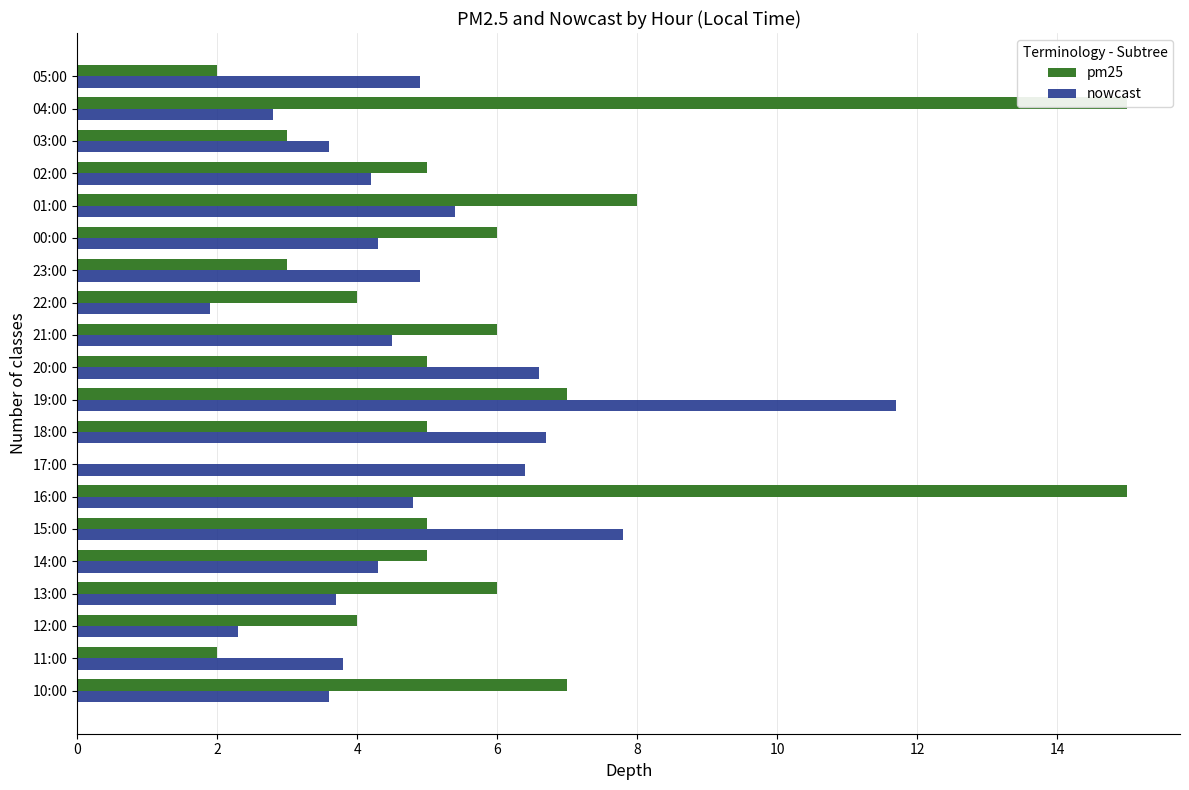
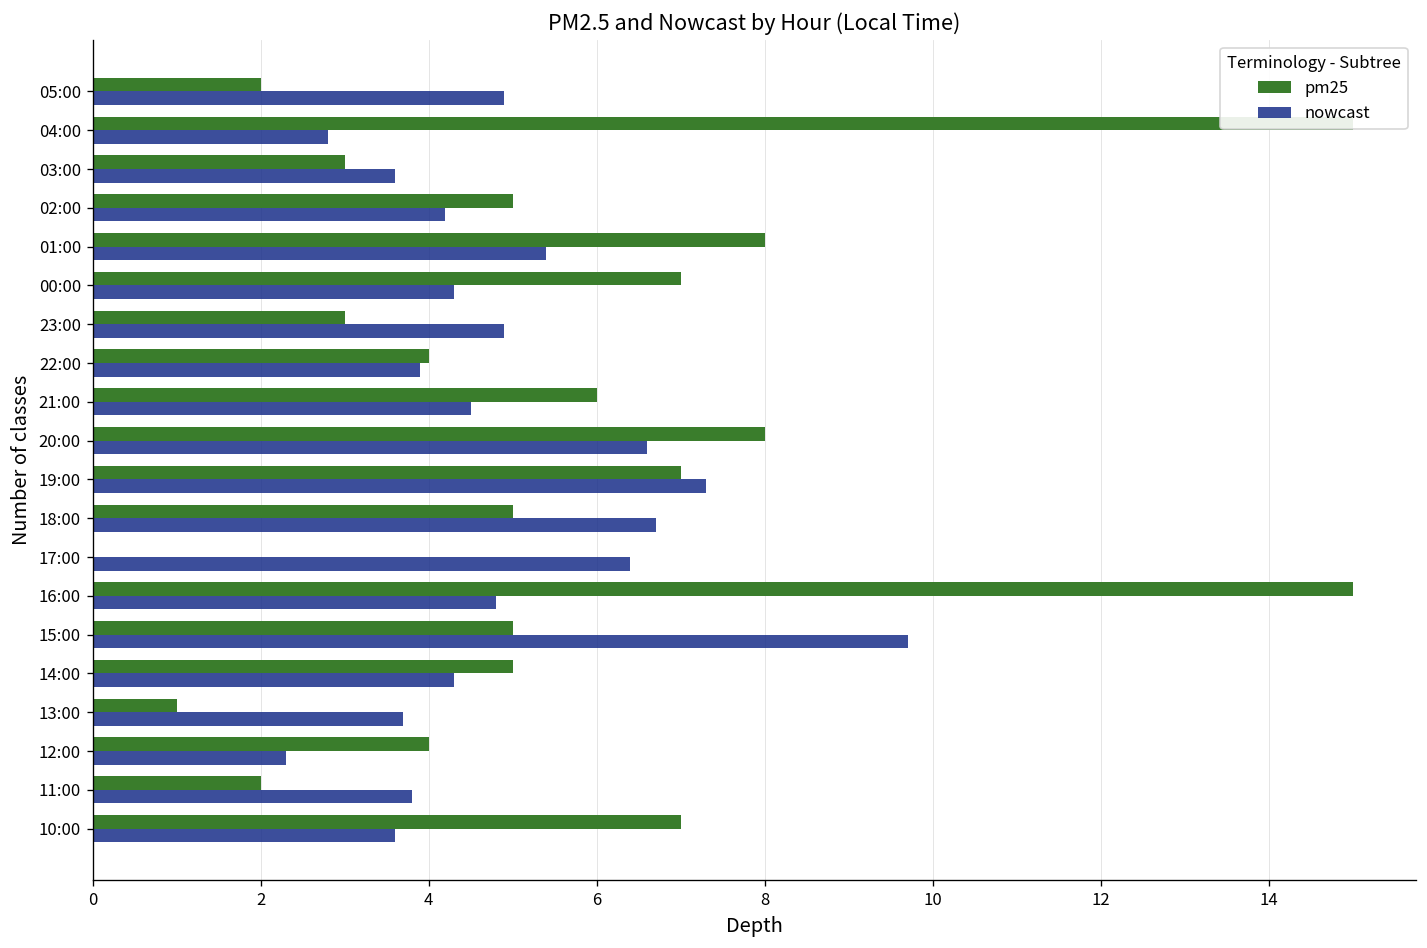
  {
    "pm25": {
      "05:00": 2,
      "03:00": 3,
      "02:00": 5,
      "01:00": 8,
-     "00:00": 6,
+     "00:00": 7,
      "23:00": 3,
      "22:00": 4,
      "21:00": 6,
-     "20:00": 5,
+     "20:00": 8,
      "19:00": 7,
      "18:00": 5,
      "17:00": 0,
      "16:00": 15,
      "15:00": 5,
      "14:00": 5,
-     "13:00": 6,
+     "13:00": 1,
      "12:00": 4,
      "11:00": 2,
      "10:00": 7
    },
    "nowcast": {
      "05:00": 4.9,
      "04:00": 2.8,
      "03:00": 3.6,
      "02:00": 4.2,
      "01:00": 5.4,
      "00:00": 4.3,
      "23:00": 4.9,
-     "22:00": 1.9,
+     "22:00": 3.9,
      "21:00": 4.5,
      "20:00": 6.6,
-     "19:00": 11.7,
+     "19:00": 7.3,
      "18:00": 6.7,
      "17:00": 6.4,
      "16:00": 4.8,
-     "15:00": 7.8,
+     "15:00": 9.7,
      "14:00": 4.3,
      "13:00": 3.7,
      "12:00": 2.3,
      "11:00": 3.8,
      "10:00": 3.6
    }
  }
